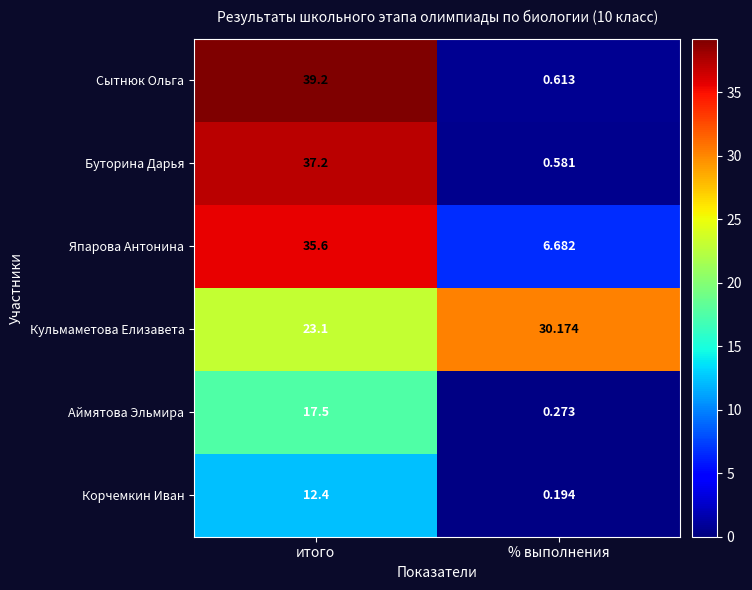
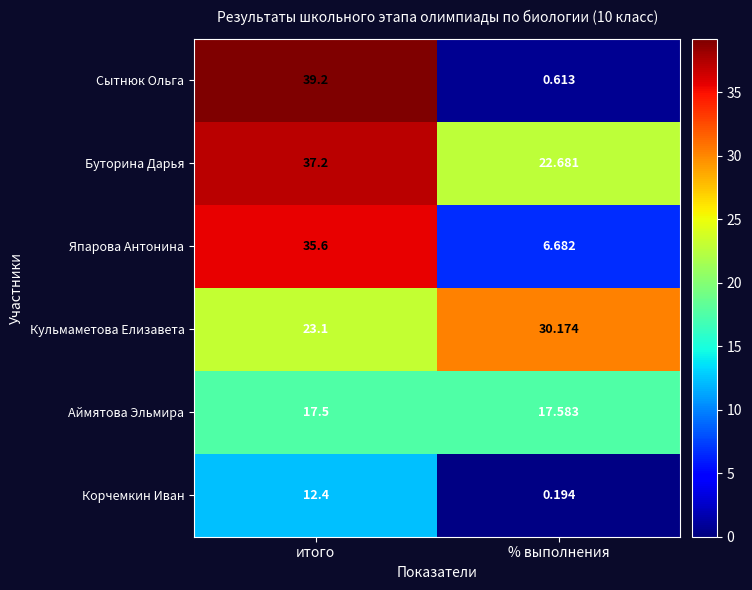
  {
    "Сытнюк Ольга": {
      "итого": 39.2,
      "% выполнения": 0.613
    },
    "Буторина Дарья": {
      "итого": 37.2,
-     "% выполнения": 0.581
+     "% выполнения": 22.681
    },
    "Япарова Антонина": {
      "итого": 35.6,
      "% выполнения": 6.682
    },
    "Кульмаметова Елизавета": {
      "итого": 23.1,
      "% выполнения": 30.174
    },
    "Аймятова Эльмира": {
      "итого": 17.5,
-     "% выполнения": 0.273
+     "% выполнения": 17.583
    },
    "Корчемкин Иван": {
      "итого": 12.4,
      "% выполнения": 0.194
    }
  }
